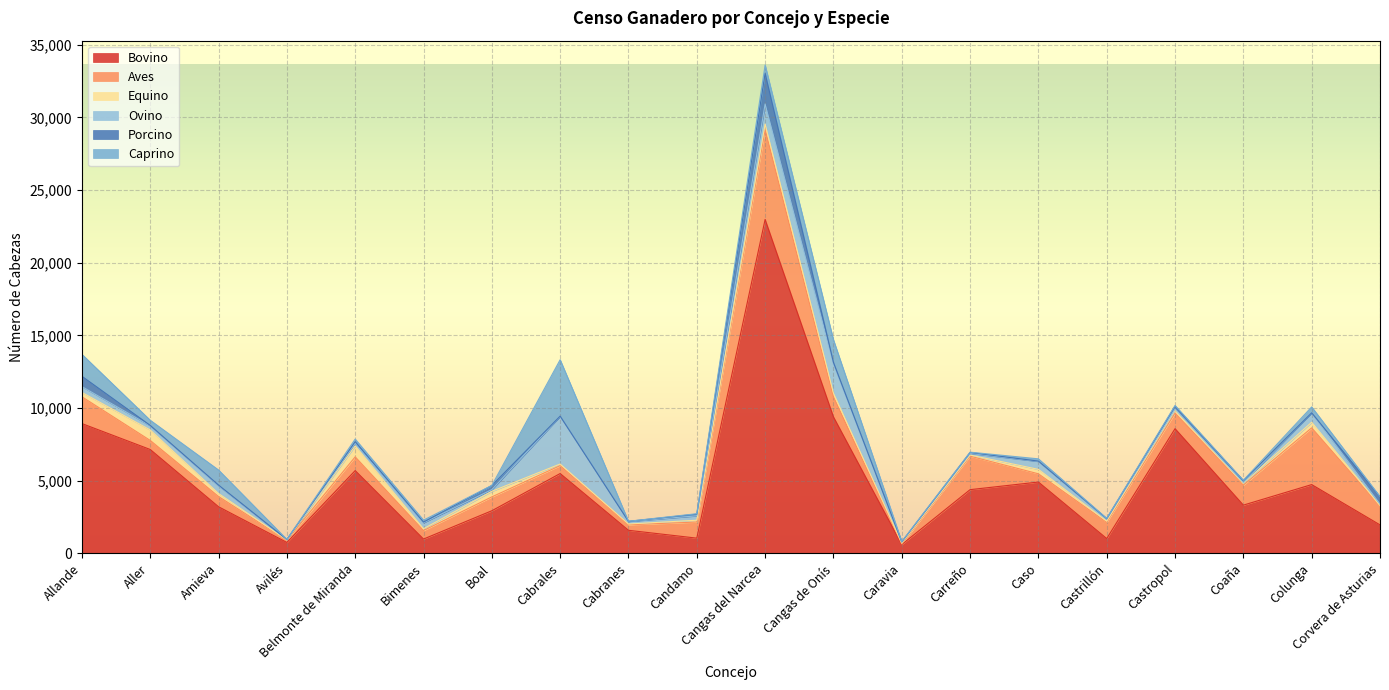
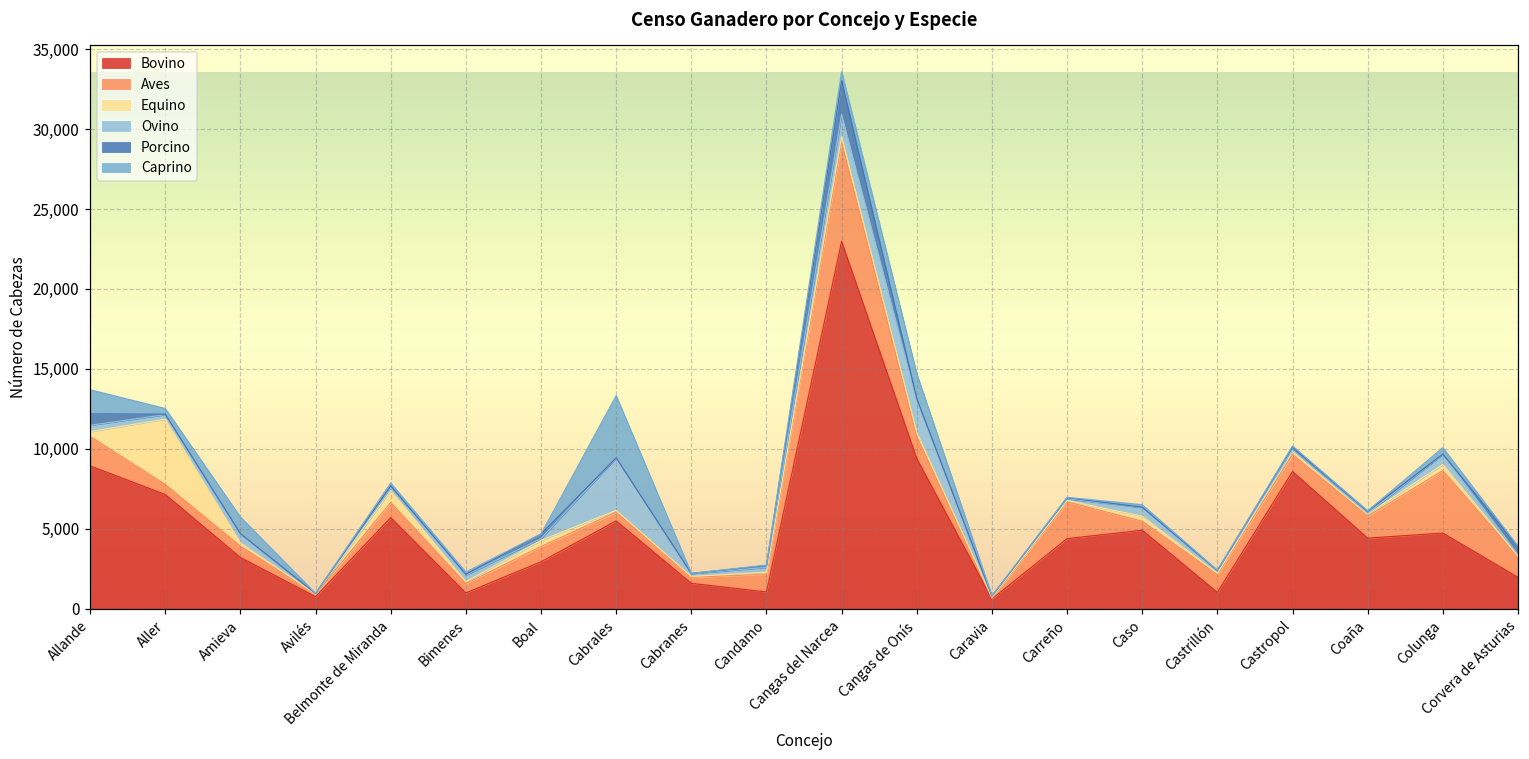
  {
    "Bovino": {
      "Allande": "8,900",
      "Aller": "7,100",
      "Amieva": "3,200",
      "Belmonte de Miranda": "5,700",
      "Bimenes": "1,000",
      "Boal": "2,900",
      "Cabrales": "5,500",
      "Cabranes": "1,600",
      "Candamo": "1,000",
      "Cangas del Narcea": "23,000",
      "Cangas de Onís": "9,400",
      "Carreño": "4,400",
      "Caso": "4,900",
      "Castrillón": "1,000",
      "Castropol": "8,600",
-     "Coaña": "3,300",
+     "Coaña": "4,400",
      "Colunga": "4,700",
      "Corvera de Asturias": "2,000"
    },
    "Aves": {
      "Allande": "1,800",
      "Aller": "600",
      "Amieva": "700",
      "Belmonte de Miranda": "900",
      "Boal": "1,000",
      "Cangas del Narcea": "6,200",
      "Cangas de Onís": "1,400",
      "Caso": "600",
      "Castropol": "1,100",
      "Colunga": "3,900"
    },
    "Equino": {
      "Allande": "300",
-     "Aller": "700",
+     "Aller": "4,100",
      "Amieva": "200",
      "Belmonte de Miranda": "800",
      "Cangas del Narcea": "400",
      "Cangas de Onís": "300",
      "Caso": "300",
      "Colunga": "400"
    },
    "Porcino": {
      "Allande": "700",
      "Cangas del Narcea": "2,100"
    }
  }
